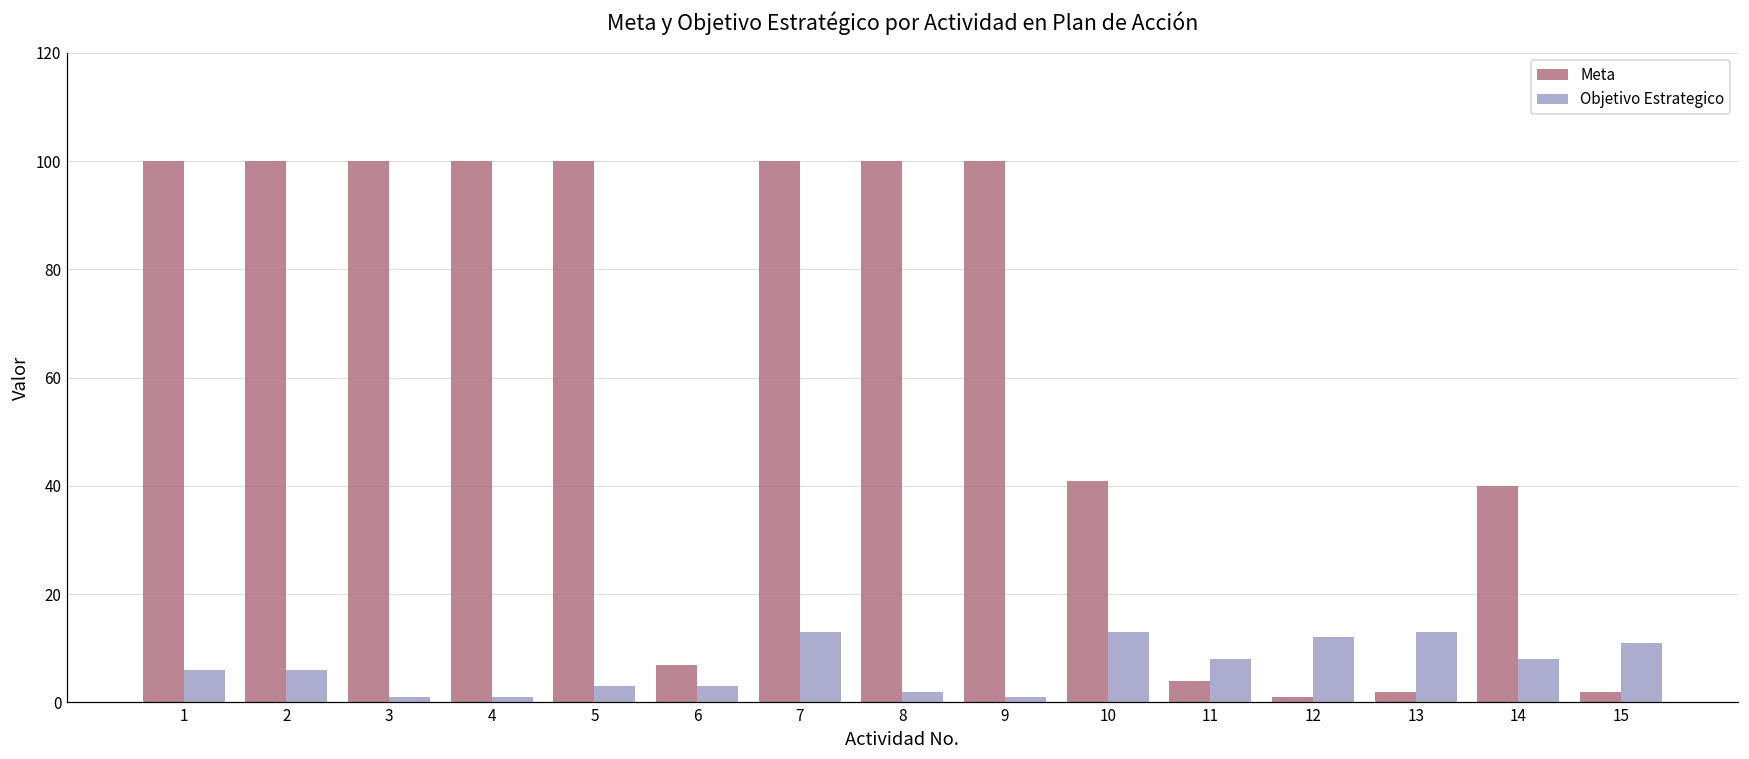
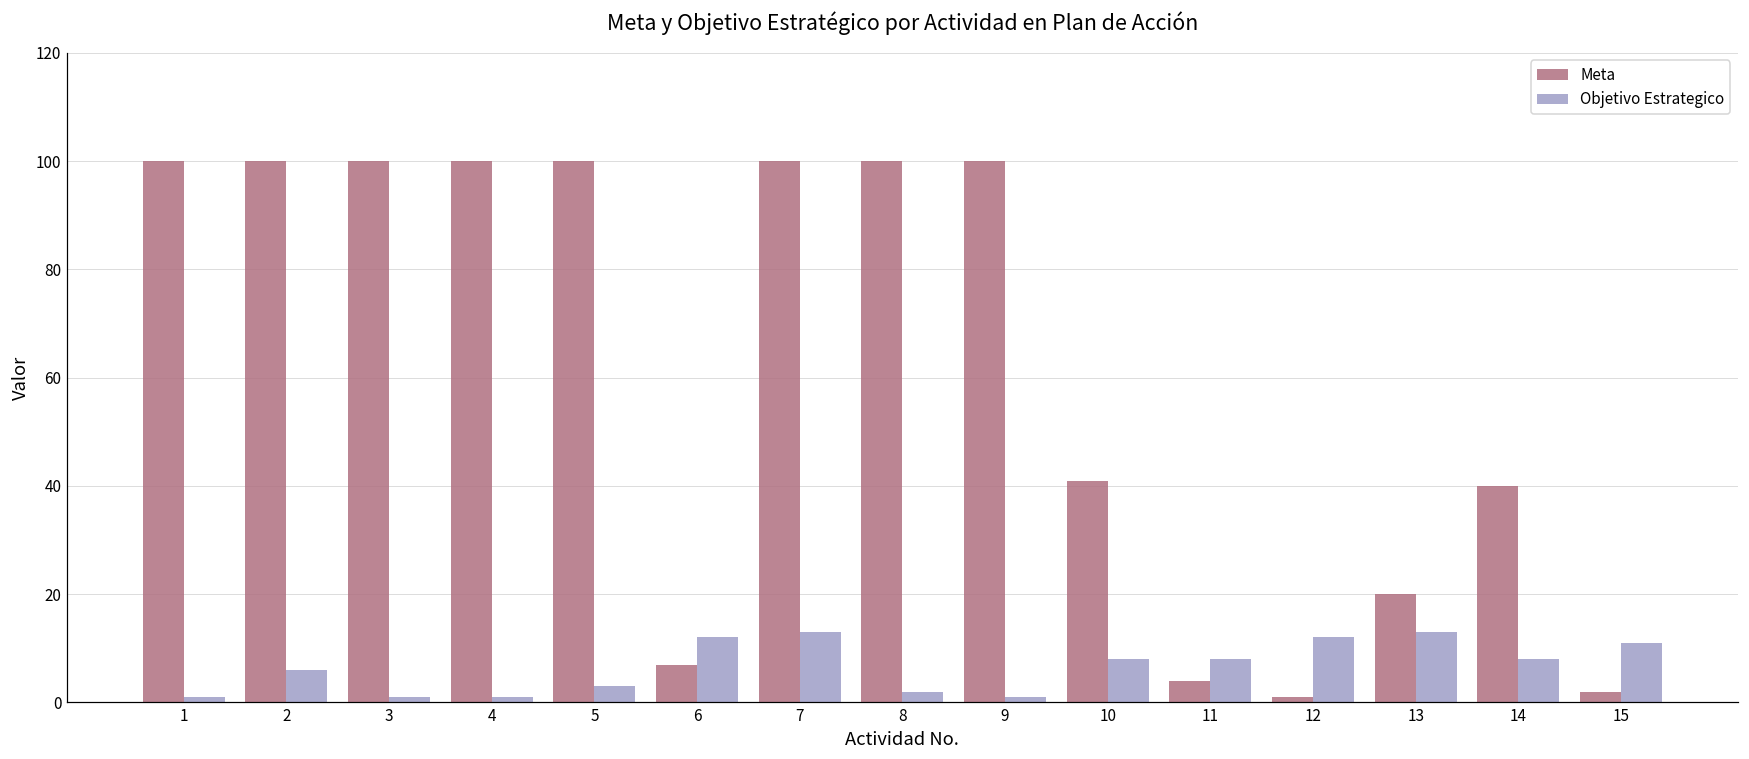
  {
    "Meta": {
      "1": 100,
      "2": 100,
      "3": 100,
      "4": 100,
      "5": 100,
      "6": 7,
      "7": 100,
      "8": 100,
      "9": 100,
      "10": 41,
      "11": 4,
      "12": 1,
-     "13": 2,
+     "13": 20,
      "14": 40,
      "15": 2
    },
    "Objetivo Estrategico": {
-     "1": 6,
+     "1": 1,
      "2": 6,
      "3": 1,
      "4": 1,
      "5": 3,
-     "6": 3,
+     "6": 12,
      "7": 13,
      "8": 2,
      "9": 1,
-     "10": 13,
+     "10": 8,
      "11": 8,
      "12": 12,
      "13": 13,
      "14": 8,
      "15": 11
    }
  }
